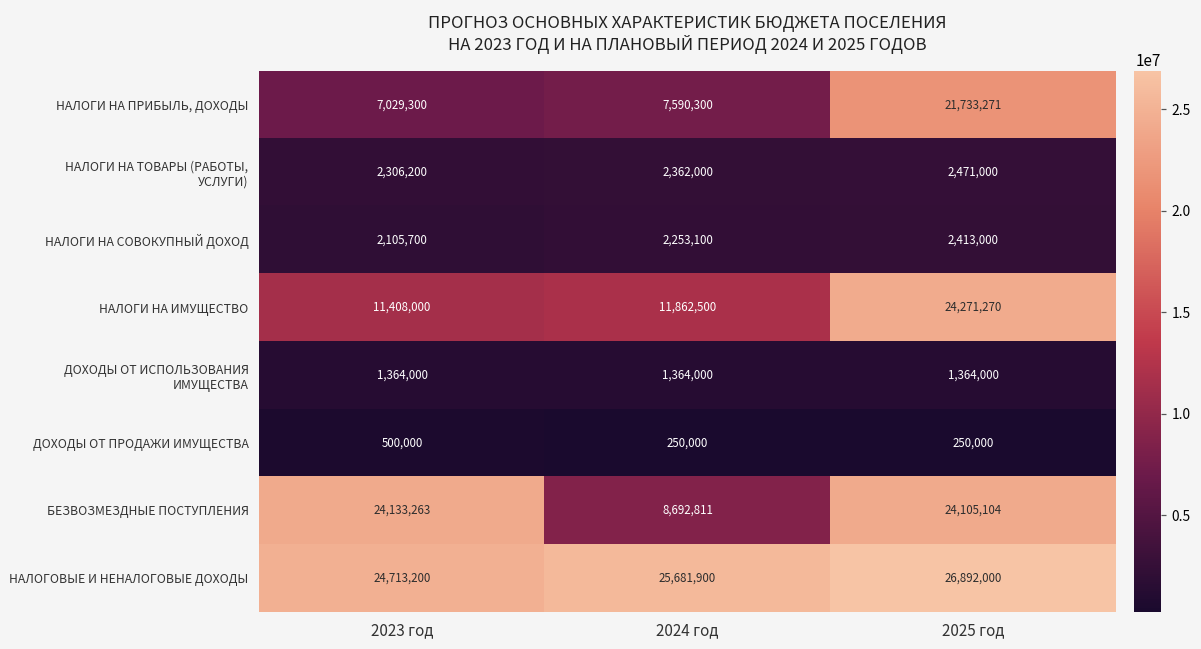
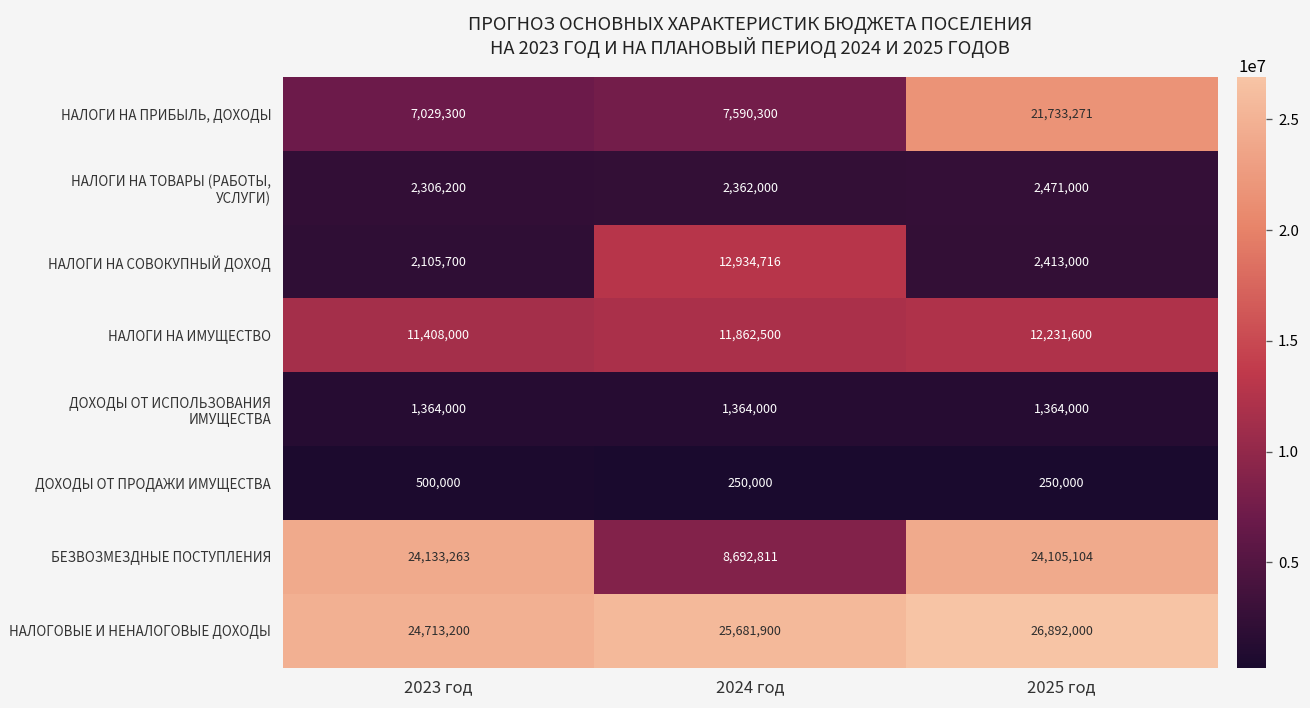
  {
    "НАЛОГИ НА ПРИБЫЛЬ, ДОХОДЫ": {
      "2023 год": "7,029,300",
      "2024 год": "7,590,300",
      "2025 год": "21,733,271"
    },
    "НАЛОГИ НА ТОВАРЫ (РАБОТЫ, УСЛУГИ)": {
      "2023 год": "2,306,200",
      "2024 год": "2,362,000",
      "2025 год": "2,471,000"
    },
    "НАЛОГИ НА СОВОКУПНЫЙ ДОХОД": {
      "2023 год": "2,105,700",
-     "2024 год": "2,253,100",
+     "2024 год": "12,934,716",
      "2025 год": "2,413,000"
    },
    "НАЛОГИ НА ИМУЩЕСТВО": {
      "2023 год": "11,408,000",
      "2024 год": "11,862,500",
-     "2025 год": "24,271,270"
+     "2025 год": "12,231,600"
    },
    "ДОХОДЫ ОТ ИСПОЛЬЗОВАНИЯ ИМУЩЕСТВА": {
      "2023 год": "1,364,000",
      "2024 год": "1,364,000",
      "2025 год": "1,364,000"
    },
    "ДОХОДЫ ОТ ПРОДАЖИ ИМУЩЕСТВА": {
      "2023 год": "500,000",
      "2024 год": "250,000",
      "2025 год": "250,000"
    },
    "БЕЗВОЗМЕЗДНЫЕ ПОСТУПЛЕНИЯ": {
      "2023 год": "24,133,263",
      "2024 год": "8,692,811",
      "2025 год": "24,105,104"
    },
    "НАЛОГОВЫЕ И НЕНАЛОГОВЫЕ ДОХОДЫ": {
      "2023 год": "24,713,200",
      "2024 год": "25,681,900",
      "2025 год": "26,892,000"
    }
  }
